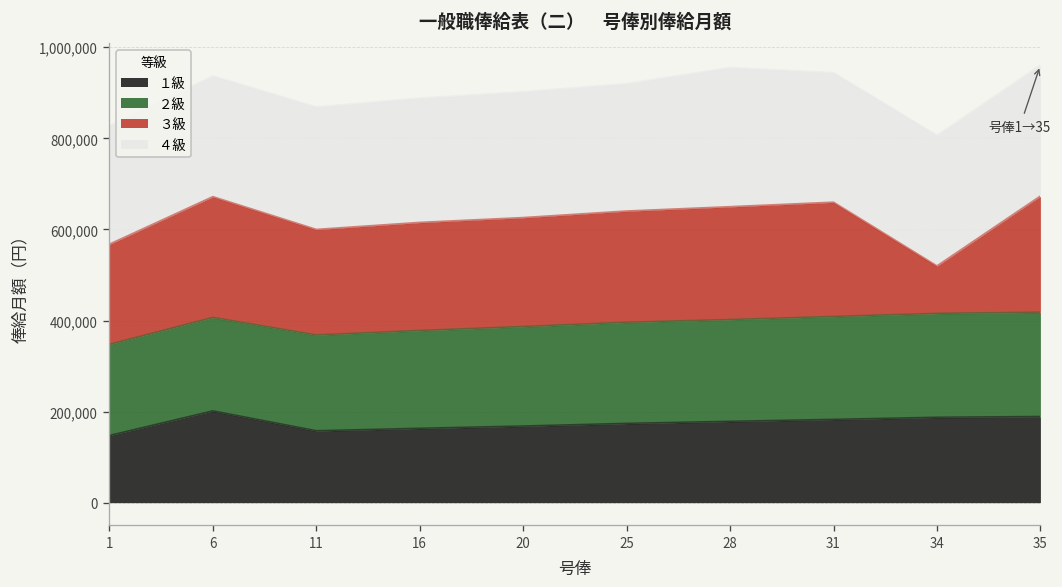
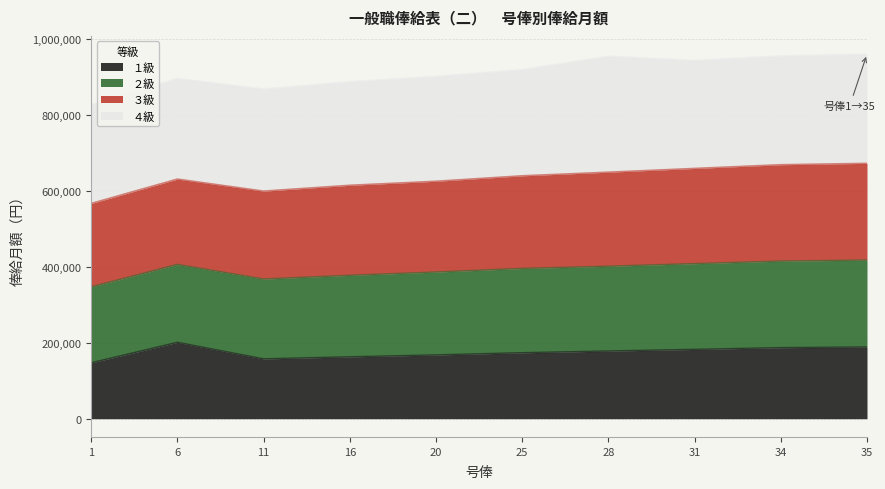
  {
    "１級": {
      "1": "150,000",
      "6": "200,000",
      "11": "160,000",
      "16": "160,000",
      "20": "170,000",
      "25": "170,000",
      "28": "180,000",
      "31": "180,000",
      "34": "190,000",
      "35": "190,000"
    },
    "２級": {
      "1": "200,000",
      "6": "210,000",
      "11": "210,000",
      "16": "210,000",
      "20": "220,000",
      "25": "220,000",
      "28": "220,000",
      "31": "230,000",
      "34": "230,000",
      "35": "230,000"
    },
    "３級": {
      "1": "220,000",
-     "6": "270,000",
+     "6": "230,000",
      "11": "230,000",
      "16": "240,000",
      "20": "240,000",
      "25": "240,000",
      "28": "250,000",
      "31": "250,000",
-     "34": "100,000",
+     "34": "250,000",
      "35": "260,000"
    },
    "４級": {
      "1": "260,000",
      "6": "270,000",
      "11": "270,000",
      "16": "270,000",
      "20": "280,000",
      "25": "280,000",
      "28": "310,000",
      "31": "280,000",
      "34": "290,000"
    }
  }
